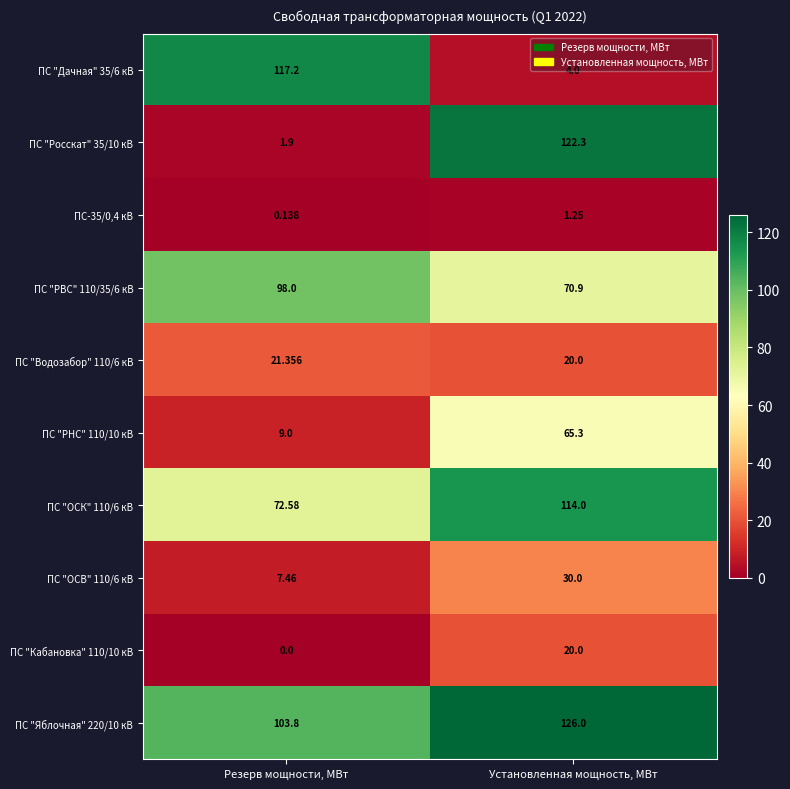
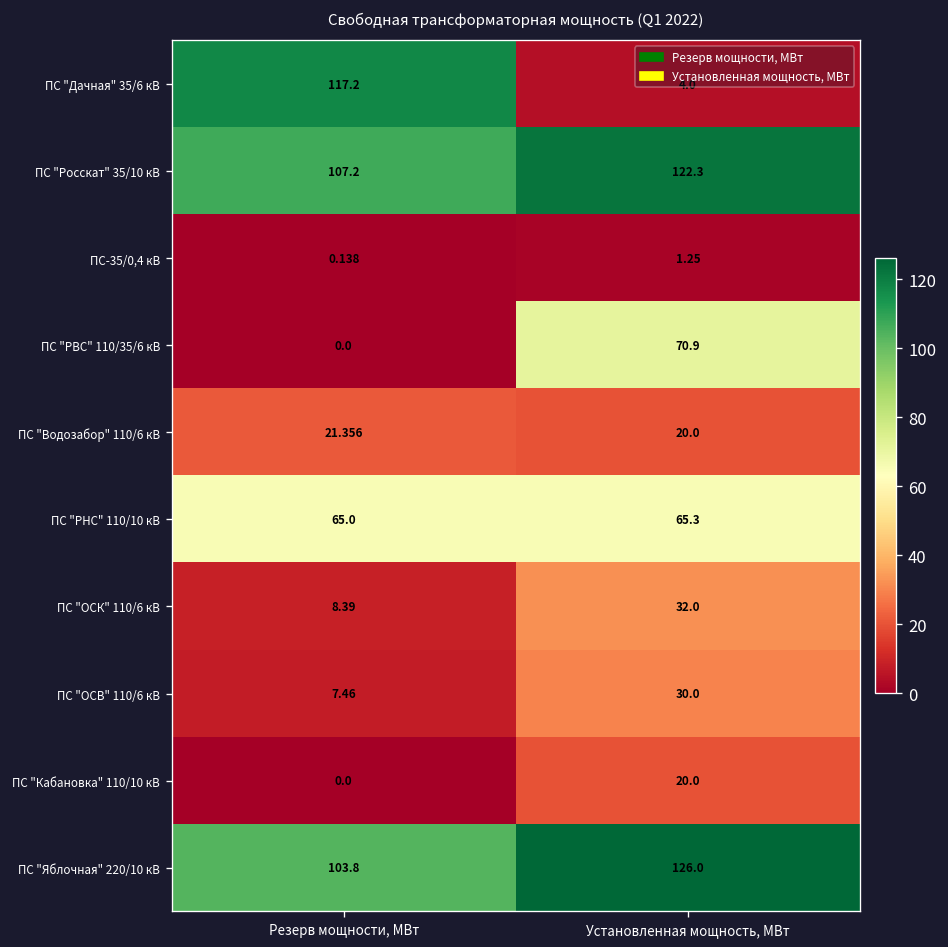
  {
    "ПС \"Дачная\" 35/6 кВ": {
      "Резерв мощности, МВт": 117.2
    },
    "ПС \"Росскат\" 35/10 кВ": {
-     "Резерв мощности, МВт": 1.9,
+     "Резерв мощности, МВт": 107.2,
      "Установленная мощность, МВт": 122.3
    },
    "ПС-35/0,4 кВ": {
      "Резерв мощности, МВт": 0.138,
      "Установленная мощность, МВт": 1.25
    },
    "ПС \"РВС\" 110/35/6 кВ": {
-     "Резерв мощности, МВт": 98.0,
+     "Резерв мощности, МВт": 0.0,
      "Установленная мощность, МВт": 70.9
    },
    "ПС \"Водозабор\" 110/6 кВ": {
      "Резерв мощности, МВт": 21.356,
      "Установленная мощность, МВт": 20.0
    },
    "ПС \"РНС\" 110/10 кВ": {
-     "Резерв мощности, МВт": 9.0,
+     "Резерв мощности, МВт": 65.0,
      "Установленная мощность, МВт": 65.3
    },
    "ПС \"ОСК\" 110/6 кВ": {
-     "Резерв мощности, МВт": 72.58,
-     "Установленная мощность, МВт": 114.0
+     "Резерв мощности, МВт": 8.39,
+     "Установленная мощность, МВт": 32.0
    },
    "ПС \"ОСВ\" 110/6 кВ": {
      "Резерв мощности, МВт": 7.46,
      "Установленная мощность, МВт": 30.0
    },
    "ПС \"Кабановка\" 110/10 кВ": {
      "Резерв мощности, МВт": 0.0,
      "Установленная мощность, МВт": 20.0
    },
    "ПС \"Яблочная\" 220/10 кВ": {
      "Резерв мощности, МВт": 103.8,
      "Установленная мощность, МВт": 126.0
    }
  }
